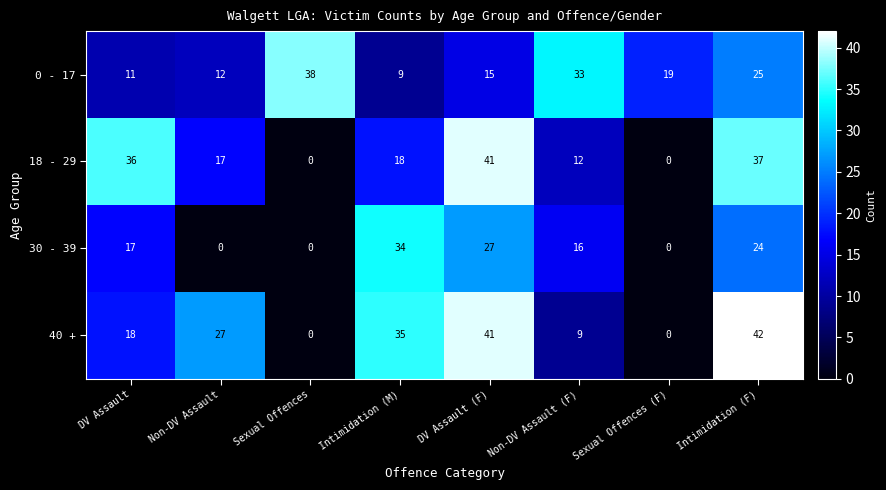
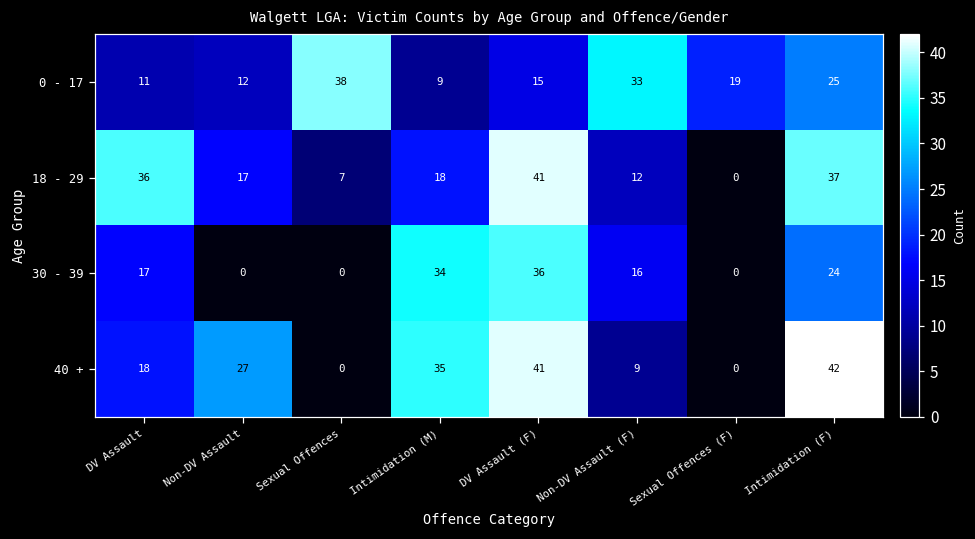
  {
    "0 - 17": {
      "DV Assault": 11,
      "Non-DV Assault": 12,
      "Sexual Offences": 38,
      "Intimidation (M)": 9,
      "DV Assault (F)": 15,
      "Non-DV Assault (F)": 33,
      "Sexual Offences (F)": 19,
      "Intimidation (F)": 25
    },
    "18 - 29": {
      "DV Assault": 36,
      "Non-DV Assault": 17,
-     "Sexual Offences": 0,
+     "Sexual Offences": 7,
      "Intimidation (M)": 18,
      "DV Assault (F)": 41,
      "Non-DV Assault (F)": 12,
      "Sexual Offences (F)": 0,
      "Intimidation (F)": 37
    },
    "30 - 39": {
      "DV Assault": 17,
      "Non-DV Assault": 0,
      "Sexual Offences": 0,
      "Intimidation (M)": 34,
-     "DV Assault (F)": 27,
+     "DV Assault (F)": 36,
      "Non-DV Assault (F)": 16,
      "Sexual Offences (F)": 0,
      "Intimidation (F)": 24
    },
    "40 +": {
      "DV Assault": 18,
      "Non-DV Assault": 27,
      "Sexual Offences": 0,
      "Intimidation (M)": 35,
      "DV Assault (F)": 41,
      "Non-DV Assault (F)": 9,
      "Sexual Offences (F)": 0,
      "Intimidation (F)": 42
    }
  }
